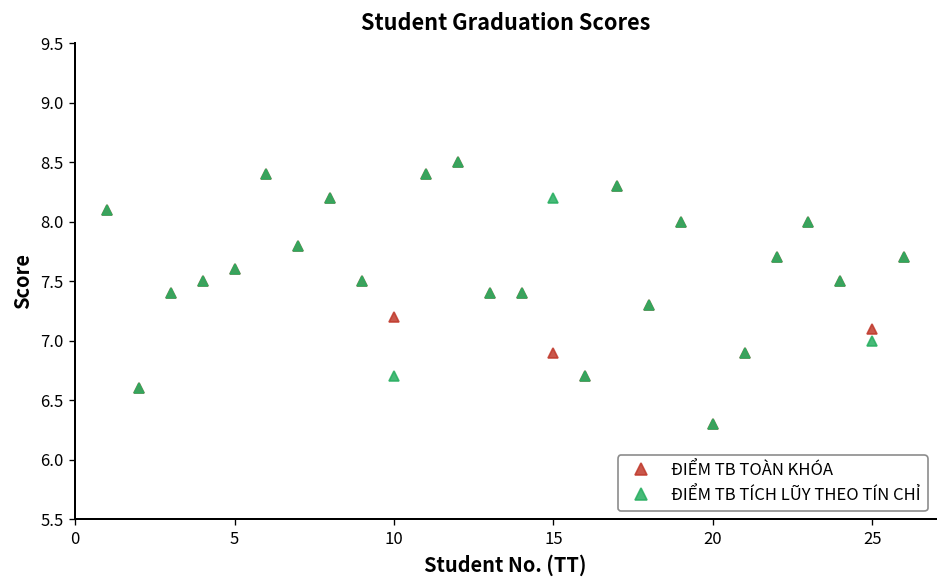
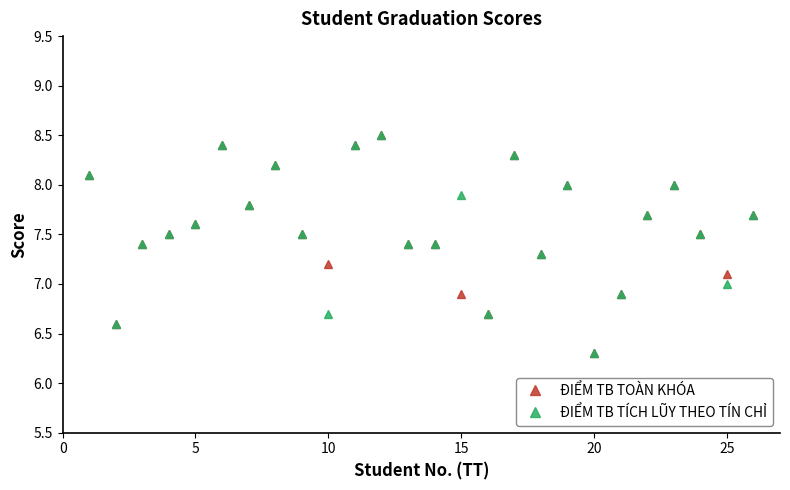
  {
    "ĐIỂM TB TOÀN KHÓA": {
      "10": 7.2,
      "15": 6.9,
      "25": 7.1
    },
    "ĐIỂM TB TÍCH LŨY THEO TÍN CHỈ": {
      "10": 6.7,
-     "15": 8.2,
+     "15": 7.9,
      "25": 7.0
    }
  }
